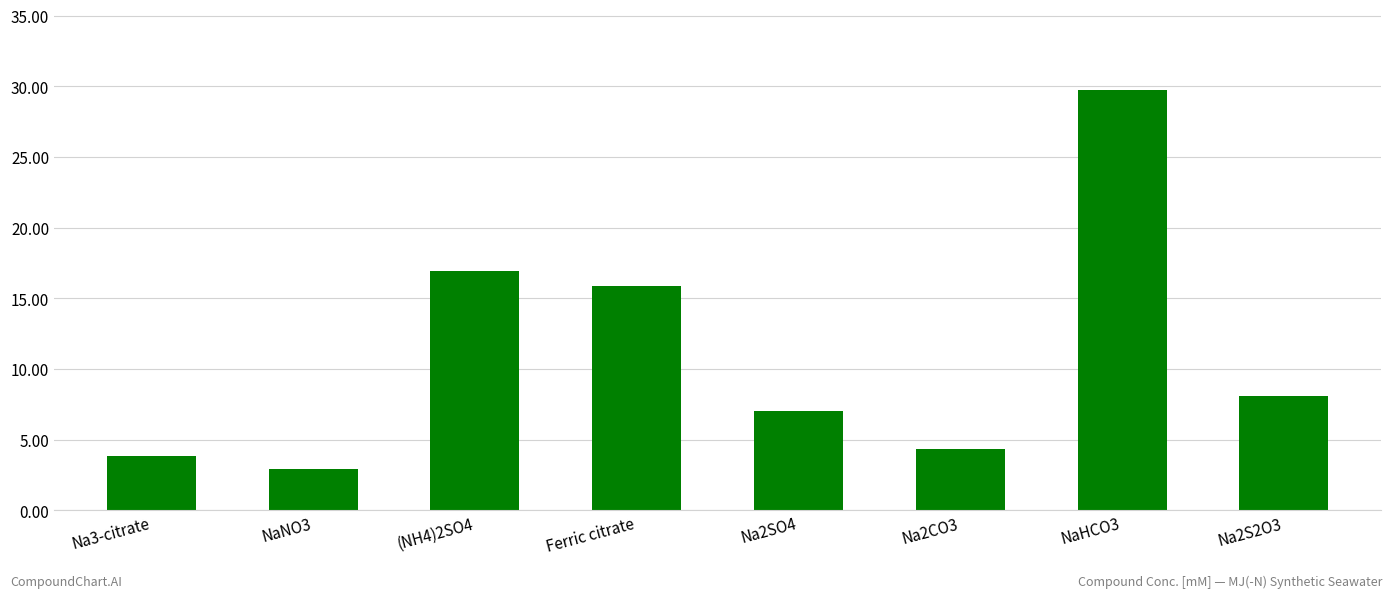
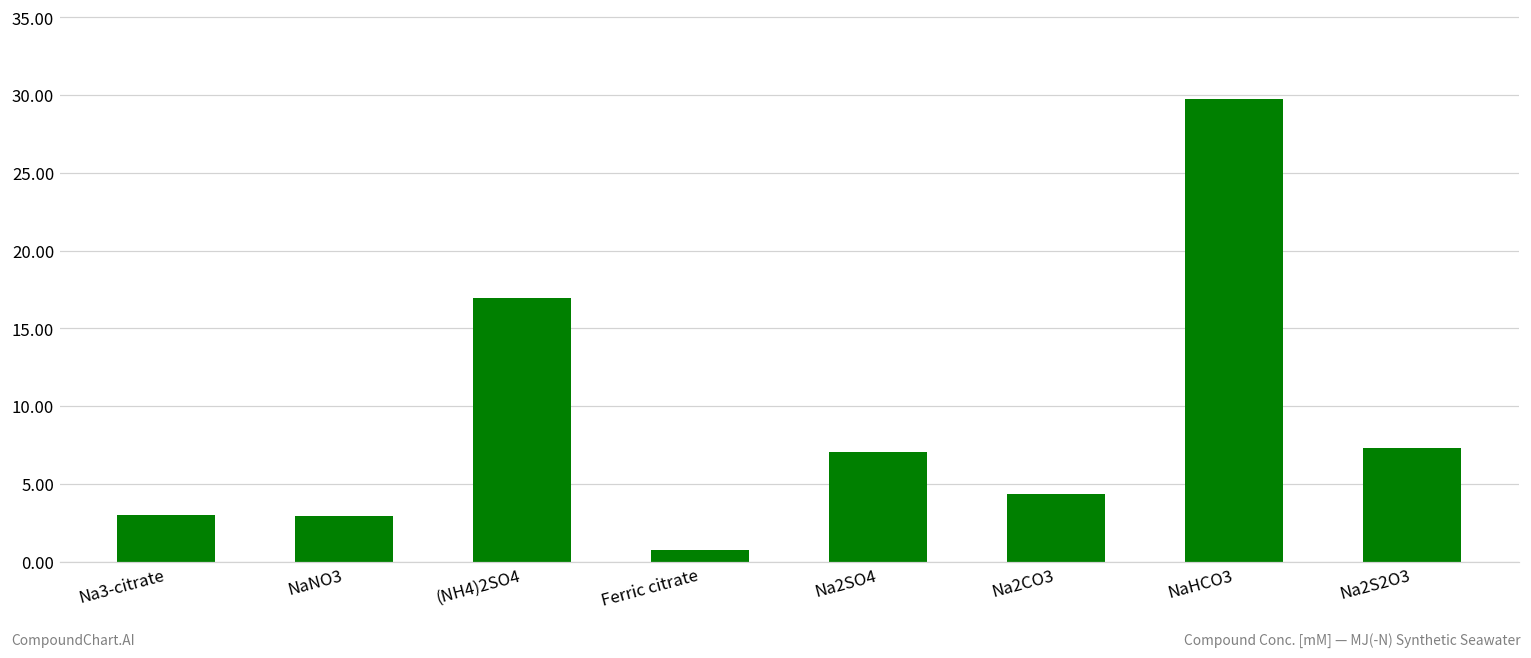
  {
-   "Na3-citrate": 3.9,
+   "Na3-citrate": 3.0,
    "NaNO3": 2.9,
    "(NH4)2SO4": 16.9,
-   "Ferric citrate": 15.9,
+   "Ferric citrate": 0.8,
    "Na2SO4": 7.0,
    "Na2CO3": 4.4,
    "NaHCO3": 29.8,
-   "Na2S2O3": 8.1
+   "Na2S2O3": 7.3
  }
